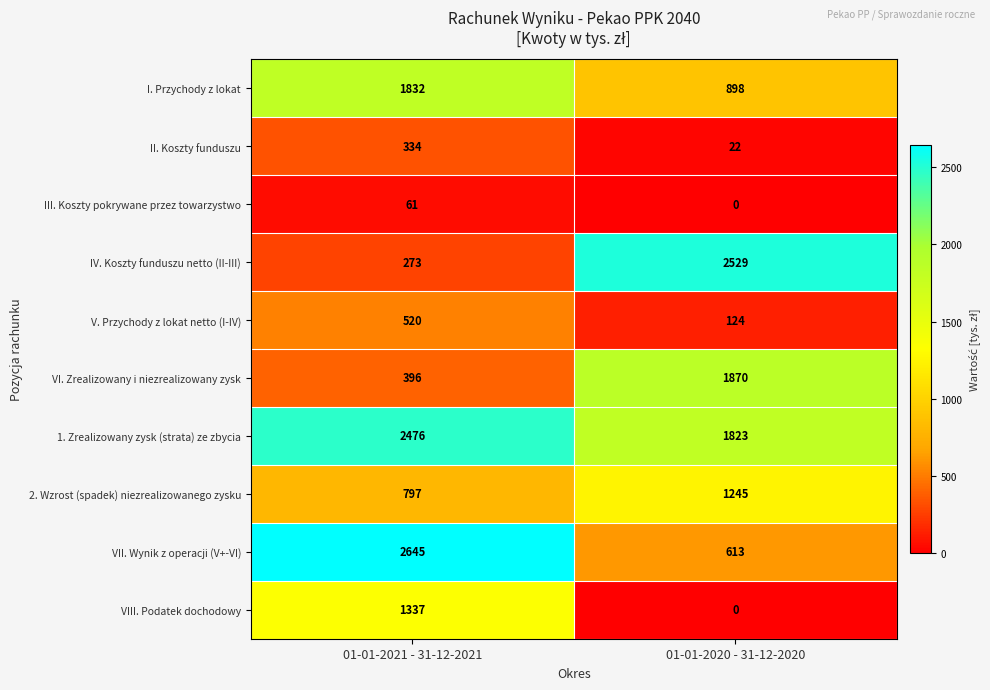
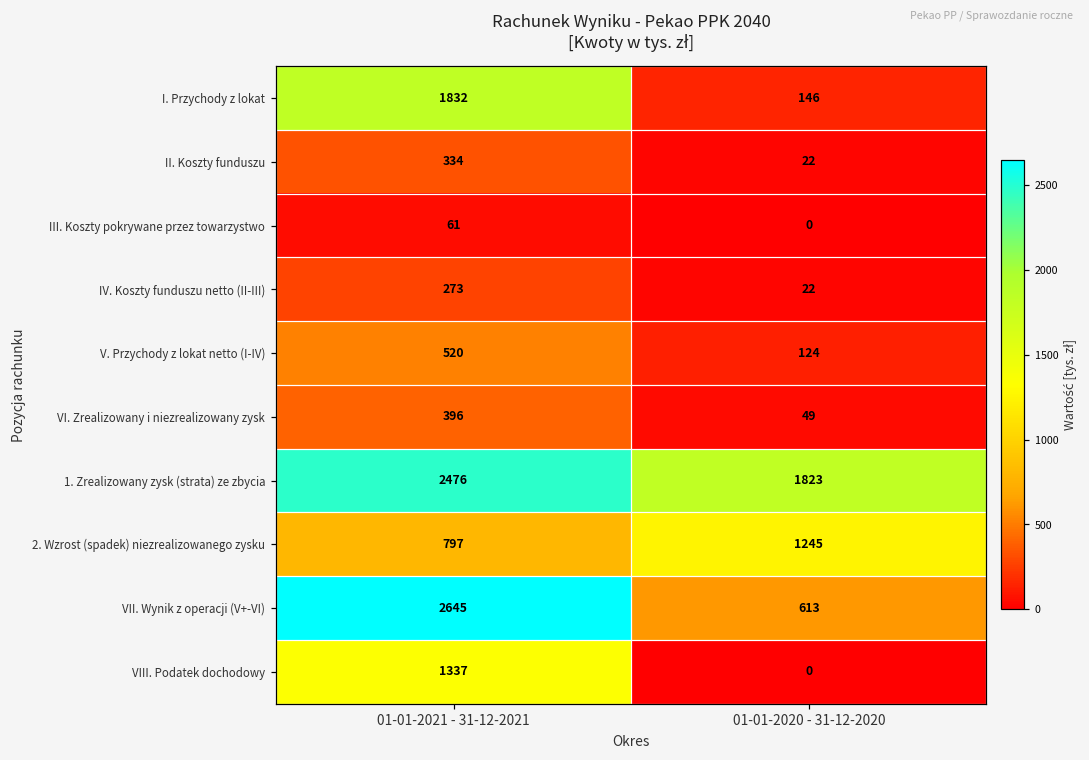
  {
    "I. Przychody z lokat": {
      "01-01-2021 - 31-12-2021": 1832,
-     "01-01-2020 - 31-12-2020": 898
+     "01-01-2020 - 31-12-2020": 146
    },
    "II. Koszty funduszu": {
      "01-01-2021 - 31-12-2021": 334,
      "01-01-2020 - 31-12-2020": 22
    },
    "III. Koszty pokrywane przez towarzystwo": {
      "01-01-2021 - 31-12-2021": 61,
      "01-01-2020 - 31-12-2020": 0
    },
    "IV. Koszty funduszu netto (II-III)": {
      "01-01-2021 - 31-12-2021": 273,
-     "01-01-2020 - 31-12-2020": 2529
+     "01-01-2020 - 31-12-2020": 22
    },
    "V. Przychody z lokat netto (I-IV)": {
      "01-01-2021 - 31-12-2021": 520,
      "01-01-2020 - 31-12-2020": 124
    },
    "VI. Zrealizowany i niezrealizowany zysk": {
      "01-01-2021 - 31-12-2021": 396,
-     "01-01-2020 - 31-12-2020": 1870
+     "01-01-2020 - 31-12-2020": 49
    },
    "1. Zrealizowany zysk (strata) ze zbycia": {
      "01-01-2021 - 31-12-2021": 2476,
      "01-01-2020 - 31-12-2020": 1823
    },
    "2. Wzrost (spadek) niezrealizowanego zysku": {
      "01-01-2021 - 31-12-2021": 797,
      "01-01-2020 - 31-12-2020": 1245
    },
    "VII. Wynik z operacji (V+-VI)": {
      "01-01-2021 - 31-12-2021": 2645,
      "01-01-2020 - 31-12-2020": 613
    },
    "VIII. Podatek dochodowy": {
      "01-01-2021 - 31-12-2021": 1337,
      "01-01-2020 - 31-12-2020": 0
    }
  }
